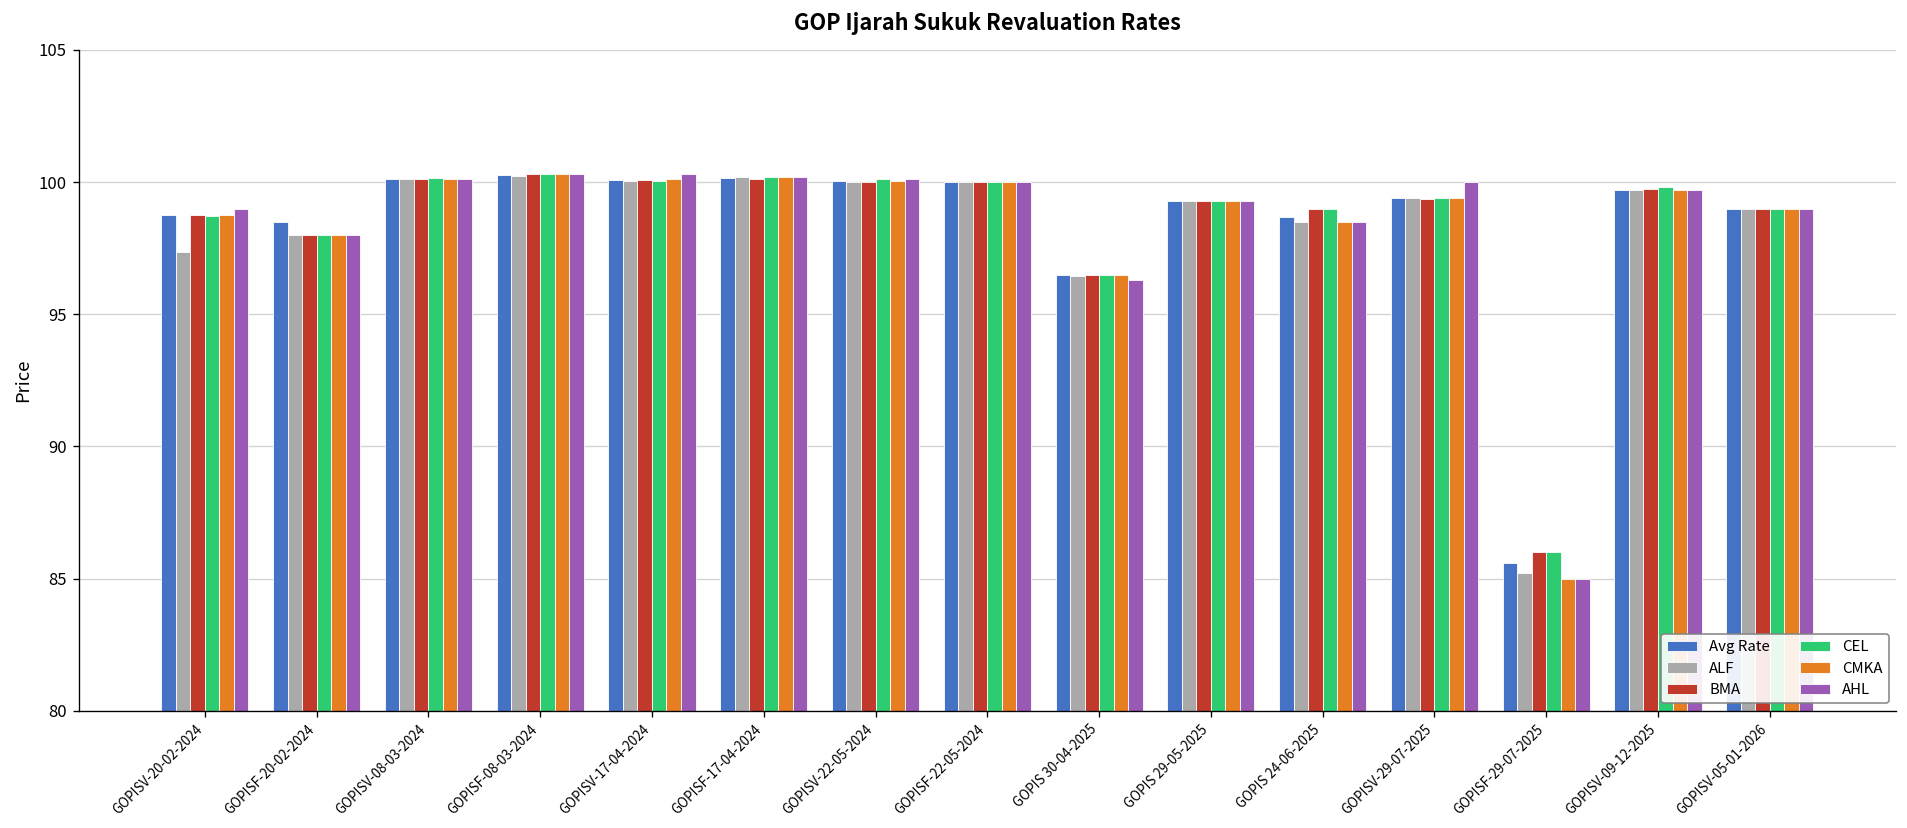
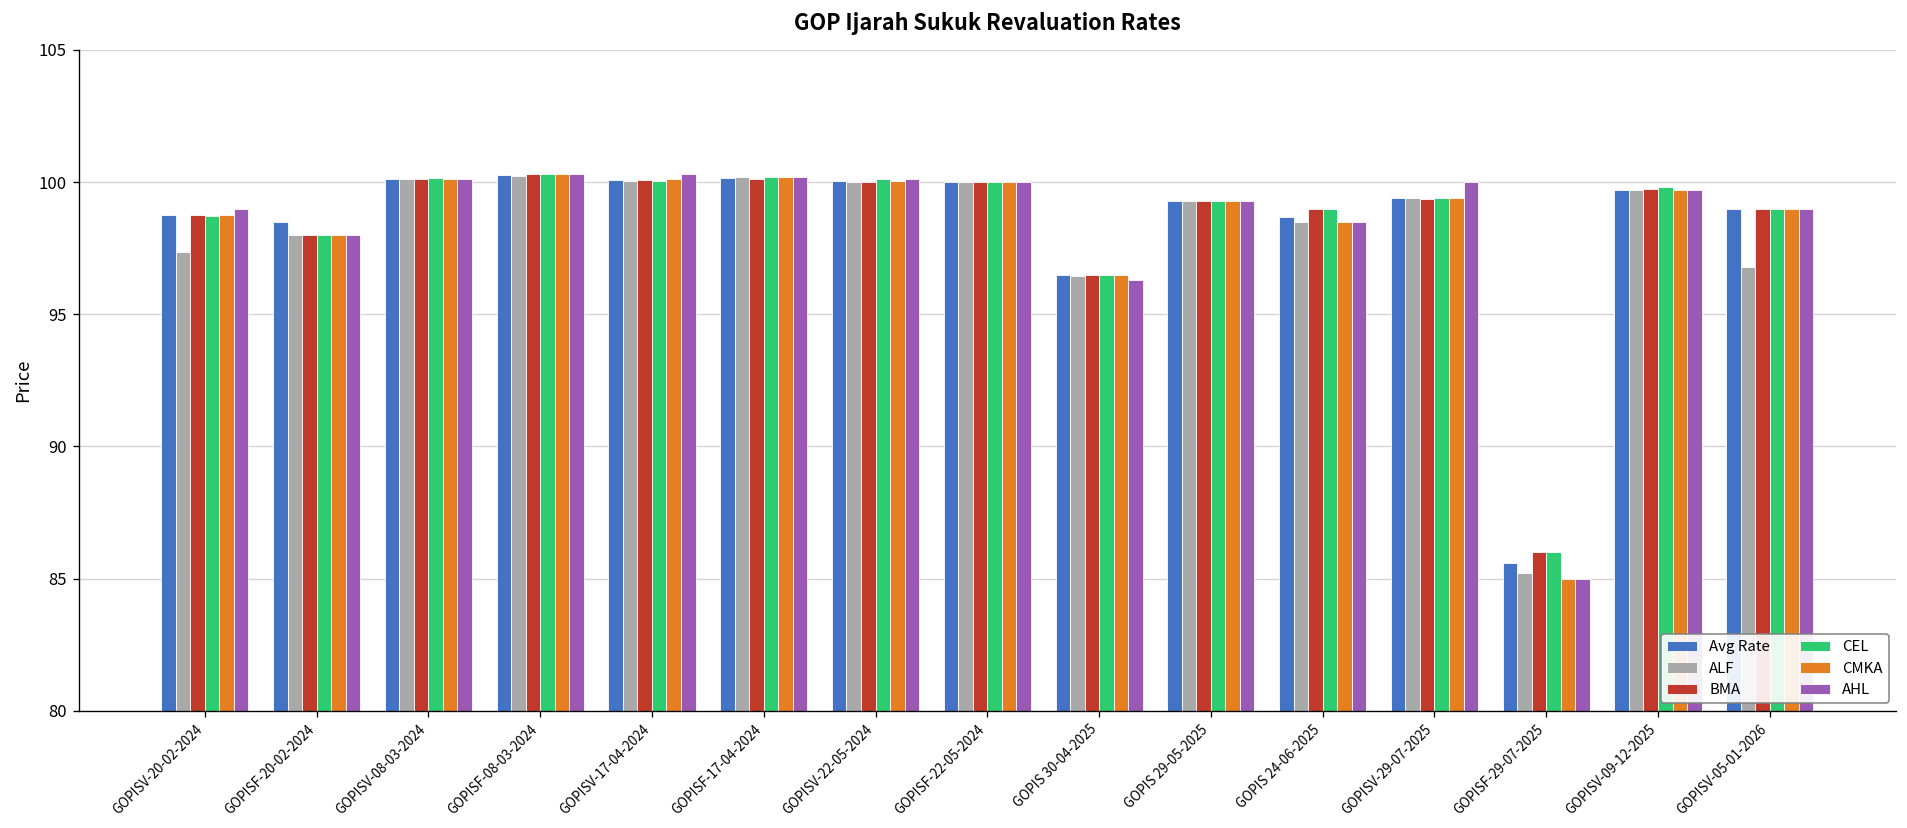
  {
    "Avg Rate": {
      "GOPISV-20-02-2024": 98.7,
      "GOPISF-20-02-2024": 98.5,
      "GOPISV-08-03-2024": 100.1,
      "GOPISF-08-03-2024": 100.3,
      "GOPISV-17-04-2024": 100.1,
      "GOPISF-17-04-2024": 100.2,
      "GOPISV-22-05-2024": 100.0,
      "GOPISF-22-05-2024": 100.0,
      "GOPIS 30-04-2025": 96.5,
      "GOPIS 29-05-2025": 99.3,
      "GOPIS 24-06-2025": 98.7,
      "GOPISV-29-07-2025": 99.4,
      "GOPISF-29-07-2025": 85.6,
      "GOPISV-09-12-2025": 99.7,
      "GOPISV-05-01-2026": 99.0
    },
    "ALF": {
      "GOPISV-20-02-2024": 97.4,
      "GOPISF-20-02-2024": 98.0,
      "GOPISV-08-03-2024": 100.1,
      "GOPISF-08-03-2024": 100.3,
      "GOPISV-17-04-2024": 100.1,
      "GOPISF-17-04-2024": 100.2,
      "GOPISV-22-05-2024": 100.0,
      "GOPISF-22-05-2024": 100.0,
      "GOPIS 30-04-2025": 96.5,
      "GOPIS 29-05-2025": 99.3,
      "GOPIS 24-06-2025": 98.5,
      "GOPISV-29-07-2025": 99.4,
      "GOPISF-29-07-2025": 85.2,
      "GOPISV-09-12-2025": 99.7,
-     "GOPISV-05-01-2026": 99.0
+     "GOPISV-05-01-2026": 96.8
    },
    "BMA": {
      "GOPISV-20-02-2024": 98.8,
      "GOPISF-20-02-2024": 98.0,
      "GOPISV-08-03-2024": 100.1,
      "GOPISF-08-03-2024": 100.3,
      "GOPISV-17-04-2024": 100.1,
      "GOPISF-17-04-2024": 100.1,
      "GOPISV-22-05-2024": 100.0,
      "GOPISF-22-05-2024": 100.0,
      "GOPIS 30-04-2025": 96.5,
      "GOPIS 29-05-2025": 99.3,
      "GOPIS 24-06-2025": 99.0,
      "GOPISV-29-07-2025": 99.4,
      "GOPISF-29-07-2025": 86.0,
      "GOPISV-09-12-2025": 99.8,
      "GOPISV-05-01-2026": 99.0
    },
    "CEL": {
      "GOPISV-20-02-2024": 98.7,
      "GOPISF-20-02-2024": 98.0,
      "GOPISV-08-03-2024": 100.2,
      "GOPISF-08-03-2024": 100.3,
      "GOPISV-17-04-2024": 100.1,
      "GOPISF-17-04-2024": 100.2,
      "GOPISV-22-05-2024": 100.1,
      "GOPISF-22-05-2024": 100.0,
      "GOPIS 30-04-2025": 96.5,
      "GOPIS 29-05-2025": 99.3,
      "GOPIS 24-06-2025": 99.0,
      "GOPISV-29-07-2025": 99.4,
      "GOPISF-29-07-2025": 86.0,
      "GOPISV-09-12-2025": 99.8,
      "GOPISV-05-01-2026": 99.0
    },
    "CMKA": {
      "GOPISV-20-02-2024": 98.8,
      "GOPISF-20-02-2024": 98.0,
      "GOPISV-08-03-2024": 100.1,
      "GOPISF-08-03-2024": 100.3,
      "GOPISV-17-04-2024": 100.1,
      "GOPISF-17-04-2024": 100.2,
      "GOPISV-22-05-2024": 100.1,
      "GOPISF-22-05-2024": 100.0,
      "GOPIS 30-04-2025": 96.5,
      "GOPIS 29-05-2025": 99.3,
      "GOPIS 24-06-2025": 98.5,
      "GOPISV-29-07-2025": 99.4,
      "GOPISF-29-07-2025": 85.0,
      "GOPISV-09-12-2025": 99.7,
      "GOPISV-05-01-2026": 99.0
    },
    "AHL": {
      "GOPISV-20-02-2024": 99.0,
      "GOPISF-20-02-2024": 98.0,
      "GOPISV-08-03-2024": 100.1,
      "GOPISF-08-03-2024": 100.3,
      "GOPISV-17-04-2024": 100.3,
      "GOPISF-17-04-2024": 100.2,
      "GOPISV-22-05-2024": 100.1,
      "GOPISF-22-05-2024": 100.0,
      "GOPIS 30-04-2025": 96.3,
      "GOPIS 29-05-2025": 99.3,
      "GOPIS 24-06-2025": 98.5,
      "GOPISV-29-07-2025": 100.0,
      "GOPISF-29-07-2025": 85.0,
      "GOPISV-09-12-2025": 99.7,
      "GOPISV-05-01-2026": 99.0
    }
  }
